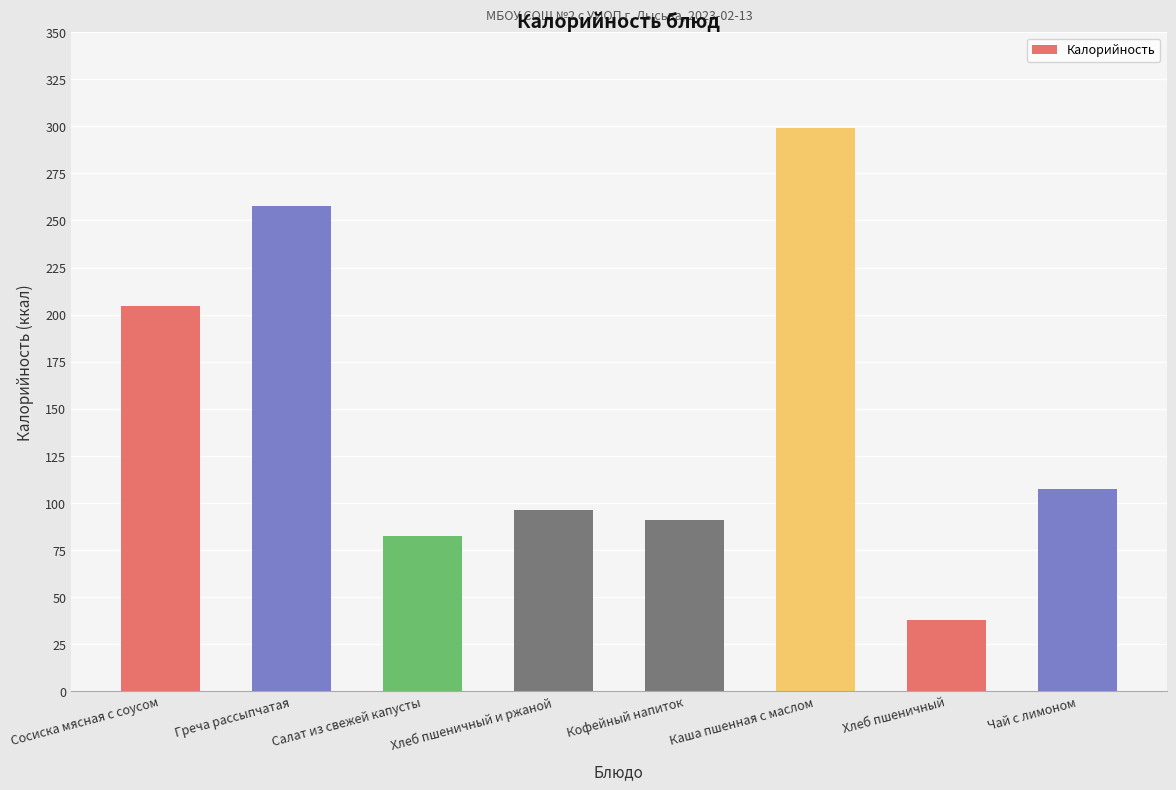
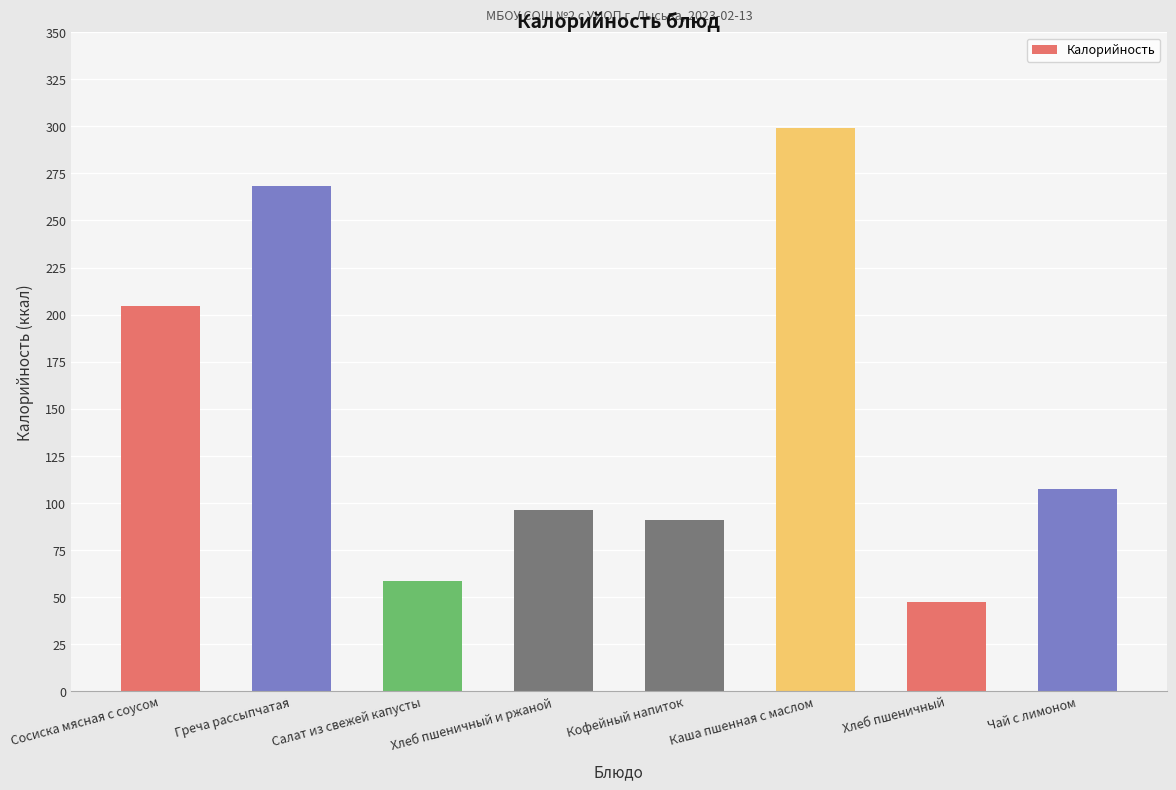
  {
    "Сосиска мясная с соусом": 204,
-   "Греча рассыпчатая": 258,
-   "Салат из свежей капусты": 82,
+   "Греча рассыпчатая": 268,
+   "Салат из свежей капусты": 58,
    "Хлеб пшеничный и ржаной": 96,
    "Кофейный напиток": 91,
    "Каша пшенная с маслом": 299,
-   "Хлеб пшеничный": 38,
+   "Хлеб пшеничный": 47,
    "Чай с лимоном": 107
  }
